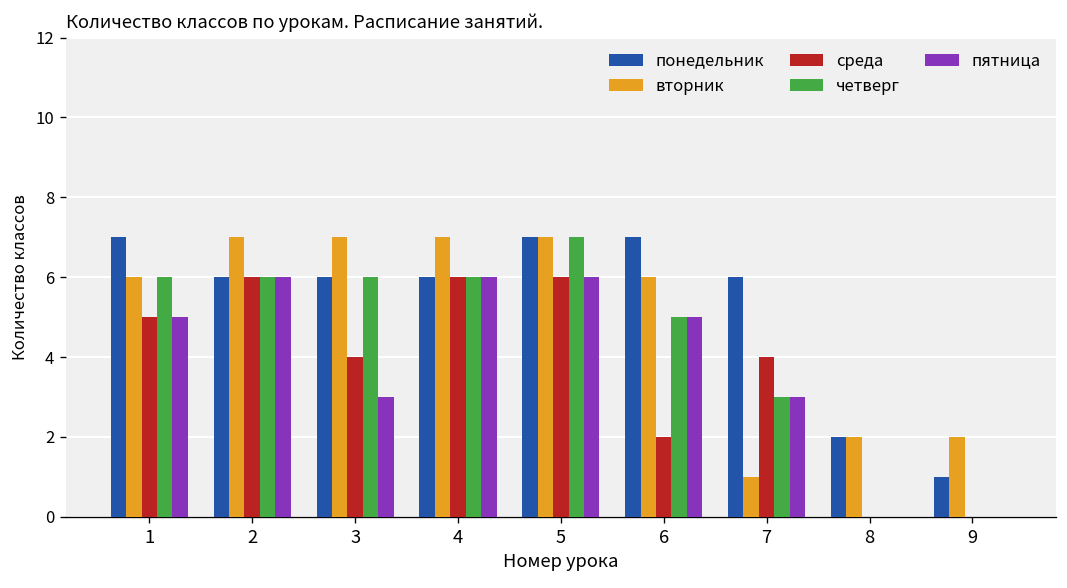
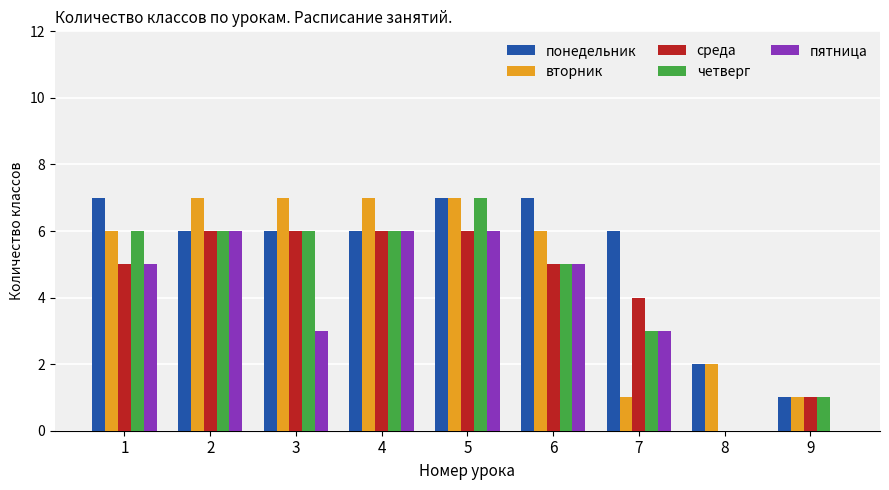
  {
    "понедельник": {
      "1": 7,
      "2": 6,
      "3": 6,
      "4": 6,
      "5": 7,
      "6": 7,
      "7": 6,
      "8": 2,
      "9": 1
    },
    "вторник": {
      "1": 6,
      "2": 7,
      "3": 7,
      "4": 7,
      "5": 7,
      "6": 6,
      "7": 1,
      "8": 2,
-     "9": 2
+     "9": 1
    },
    "среда": {
      "1": 5,
      "2": 6,
-     "3": 4,
+     "3": 6,
      "4": 6,
      "5": 6,
-     "6": 2,
+     "6": 5,
      "7": 4,
      "8": 0,
-     "9": 0
+     "9": 1
    },
    "четверг": {
      "1": 6,
      "2": 6,
      "3": 6,
      "4": 6,
      "5": 7,
      "6": 5,
      "7": 3,
      "8": 0,
-     "9": 0
+     "9": 1
    },
    "пятница": {
      "1": 5,
      "2": 6,
      "3": 3,
      "4": 6,
      "5": 6,
      "6": 5,
      "7": 3,
      "8": 0,
      "9": 0
    }
  }
